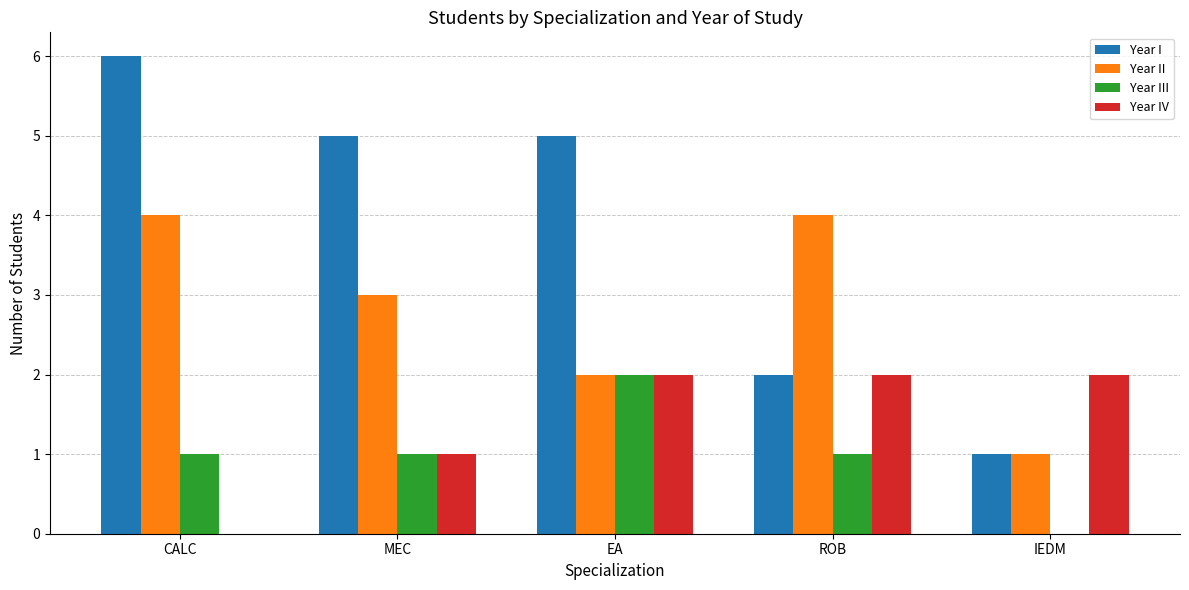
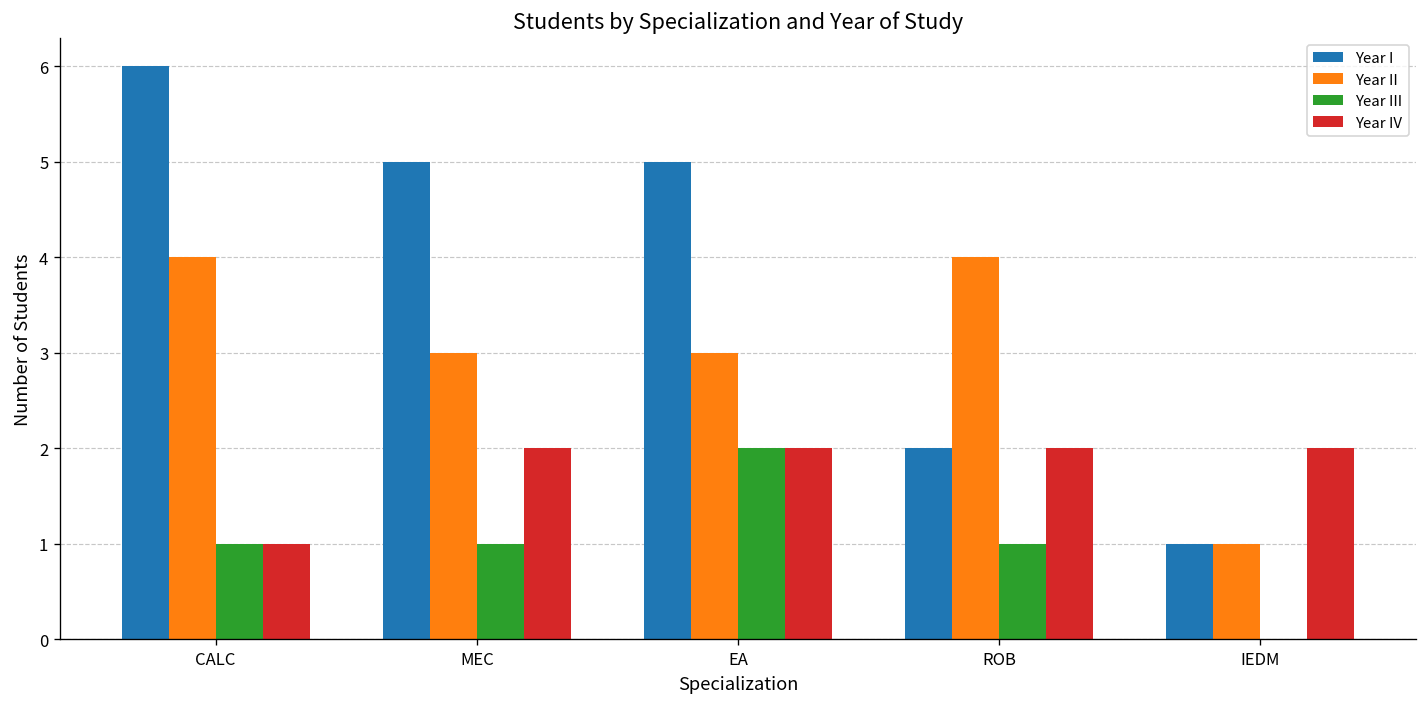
  {
    "Year I": {
      "CALC": 6,
      "MEC": 5,
      "EA": 5,
      "ROB": 2,
      "IEDM": 1
    },
    "Year II": {
      "CALC": 4,
      "MEC": 3,
-     "EA": 2,
+     "EA": 3,
      "ROB": 4,
      "IEDM": 1
    },
    "Year III": {
      "CALC": 1,
      "MEC": 1,
      "EA": 2,
      "ROB": 1,
      "IEDM": 0
    },
    "Year IV": {
-     "CALC": 0,
-     "MEC": 1,
+     "CALC": 1,
+     "MEC": 2,
      "EA": 2,
      "ROB": 2,
      "IEDM": 2
    }
  }
